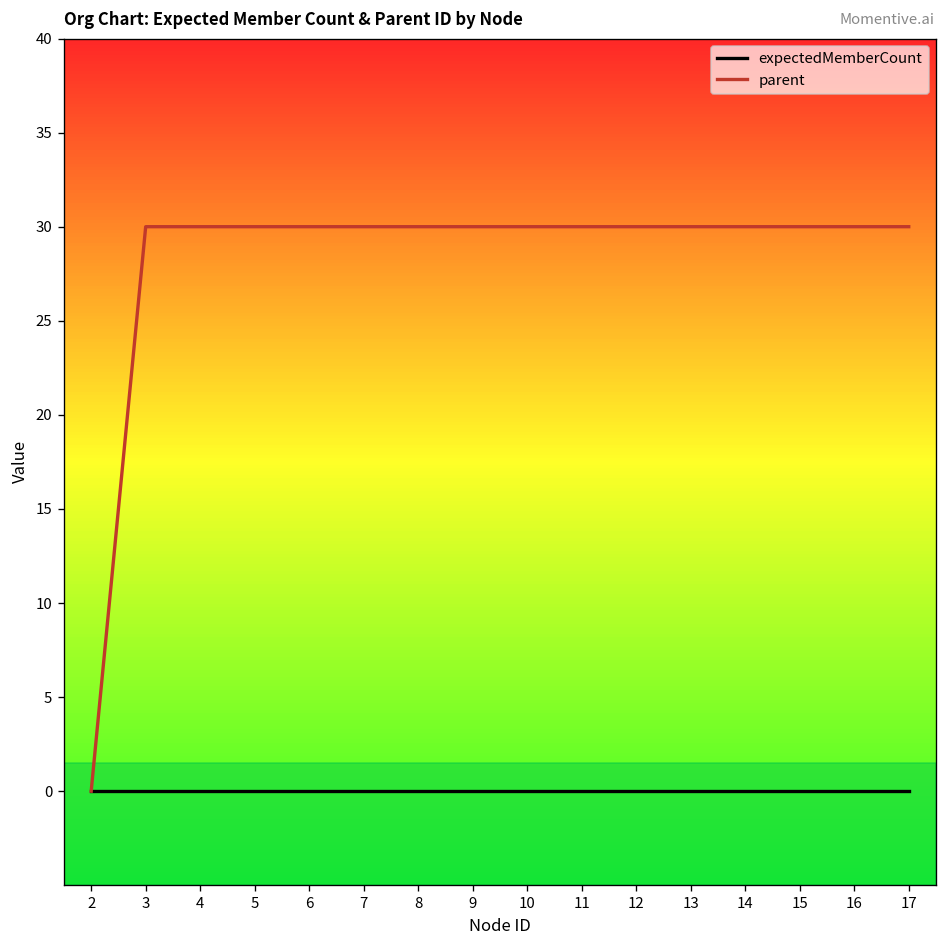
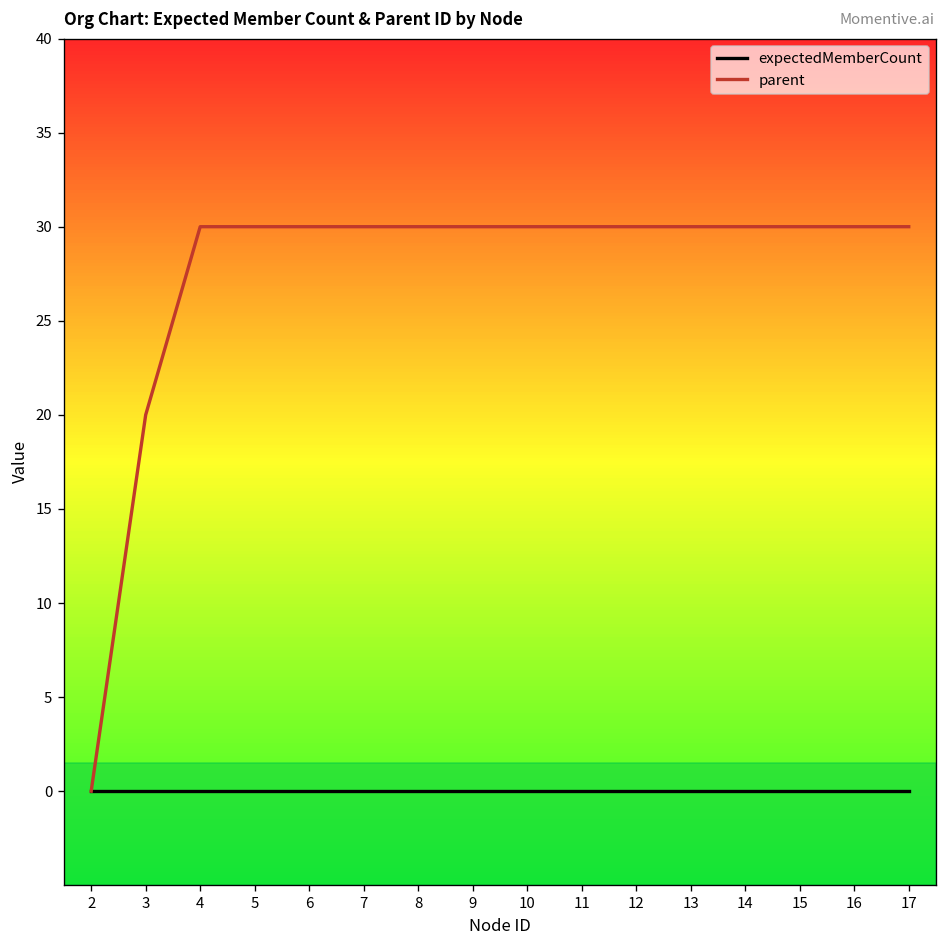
  {
    "parent": {
-     "3": 30.0,
+     "3": 20.0,
      "4": 30.0,
      "5": 30.0,
      "6": 30.0,
      "7": 30.0,
      "8": 30.0,
      "9": 30.0,
      "10": 30.0,
      "11": 30.0,
      "12": 30.0,
      "13": 30.0,
      "14": 30.0,
      "15": 30.0,
      "16": 30.0,
      "17": 30.0
    }
  }
